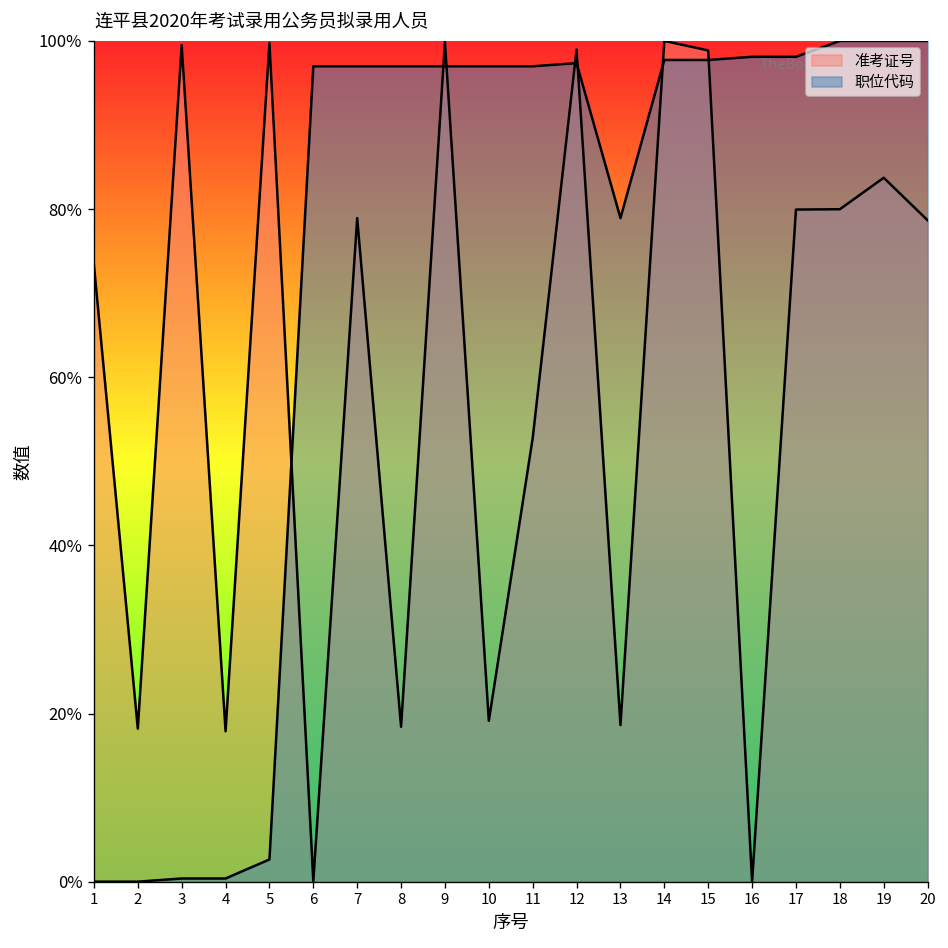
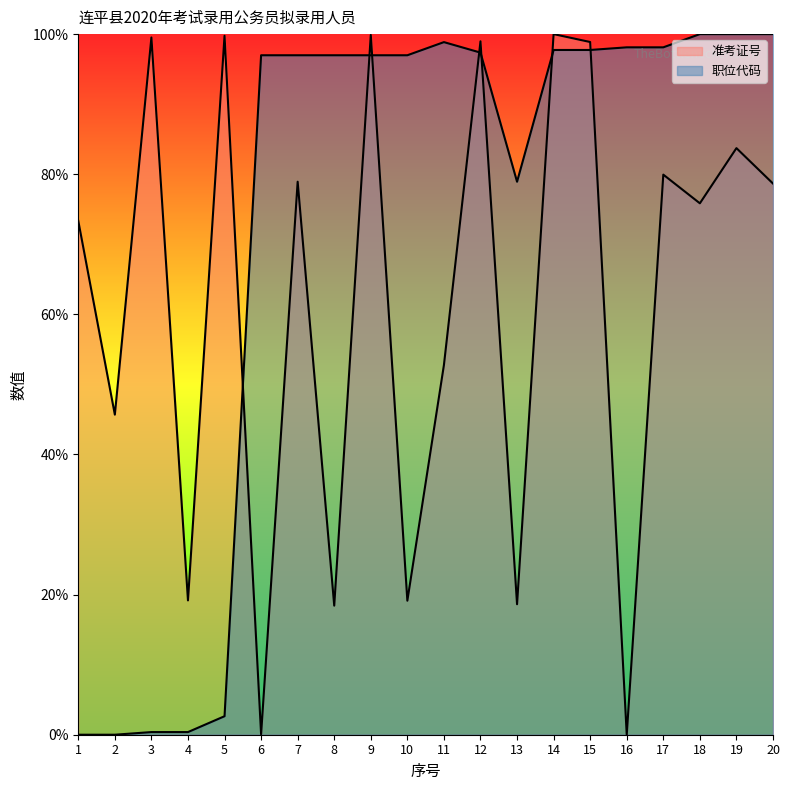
  {
    "准考证号": {
      "1": "73%",
-     "2": "18%",
+     "2": "46%",
      "3": "100%",
-     "4": "18%",
+     "4": "19%",
      "5": "100%",
      "6": "0%",
      "7": "79%",
      "8": "18%",
      "9": "100%",
      "10": "19%",
      "11": "53%",
      "12": "99%",
      "13": "19%",
      "14": "100%",
      "15": "99%",
      "16": "0%",
      "17": "80%",
-     "18": "80%",
+     "18": "76%",
      "19": "84%",
      "20": "79%"
    },
    "职位代码": {
      "1": "0%",
      "2": "0%",
      "3": "0%",
      "4": "0%",
      "5": "3%",
      "6": "97%",
      "7": "97%",
      "8": "97%",
      "9": "97%",
      "10": "97%",
-     "11": "97%",
+     "11": "99%",
      "12": "97%",
      "13": "79%",
      "14": "98%",
      "15": "98%",
      "16": "98%",
      "17": "98%",
      "18": "100%",
      "19": "100%",
      "20": "100%"
    }
  }
